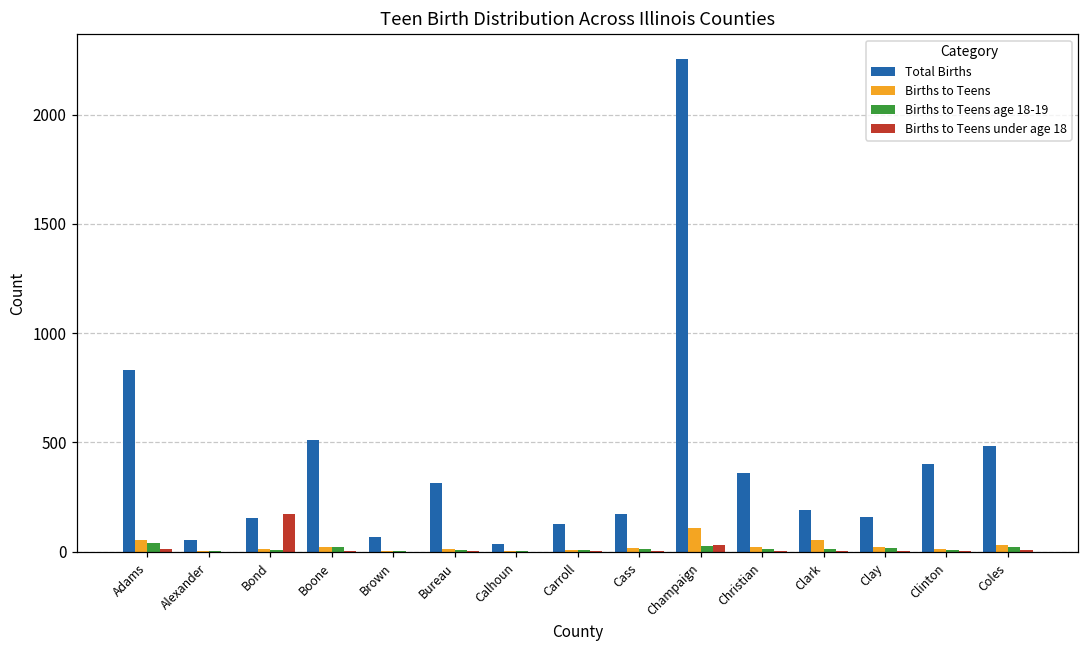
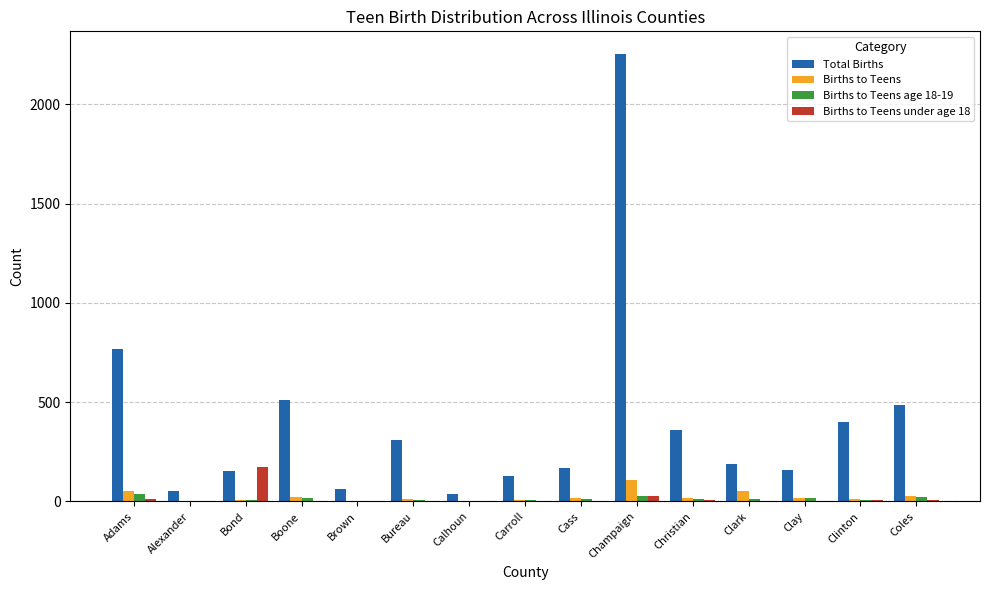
  {
    "Total Births": {
-     "Adams": 830,
+     "Adams": 770,
      "Alexander": 50,
      "Bond": 150,
      "Boone": 510,
      "Brown": 70,
      "Bureau": 310,
      "Calhoun": 40,
      "Carroll": 130,
      "Cass": 170,
      "Champaign": 2250,
      "Christian": 360,
      "Clark": 190,
      "Clay": 160,
      "Clinton": 400,
      "Coles": 490
    },
    "Births to Teens": {
      "Adams": 50,
      "Boone": 20,
      "Cass": 20,
      "Champaign": 110,
      "Christian": 20,
      "Clark": 60,
      "Clay": 20,
      "Clinton": 10,
      "Coles": 30
    },
    "Births to Teens age 18-19": {
      "Adams": 40,
      "Boone": 20,
      "Cass": 10,
      "Champaign": 30,
      "Christian": 10,
      "Clay": 20,
      "Coles": 20
    },
    "Births to Teens under age 18": {
      "Alexander": 0,
      "Bond": 170,
      "Brown": 0,
      "Calhoun": 0,
      "Champaign": 30
    }
  }
